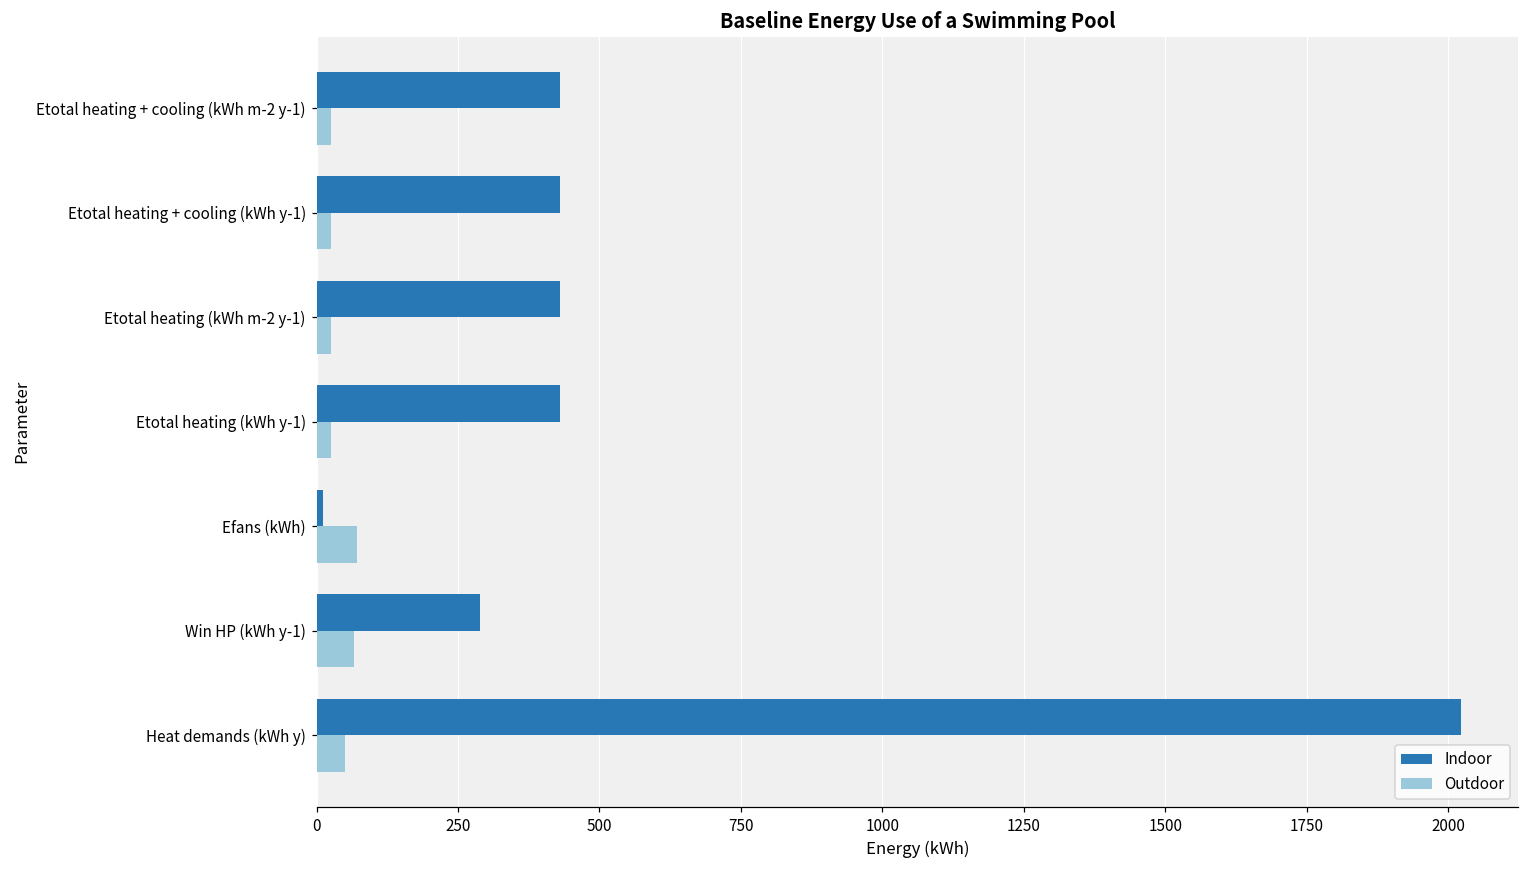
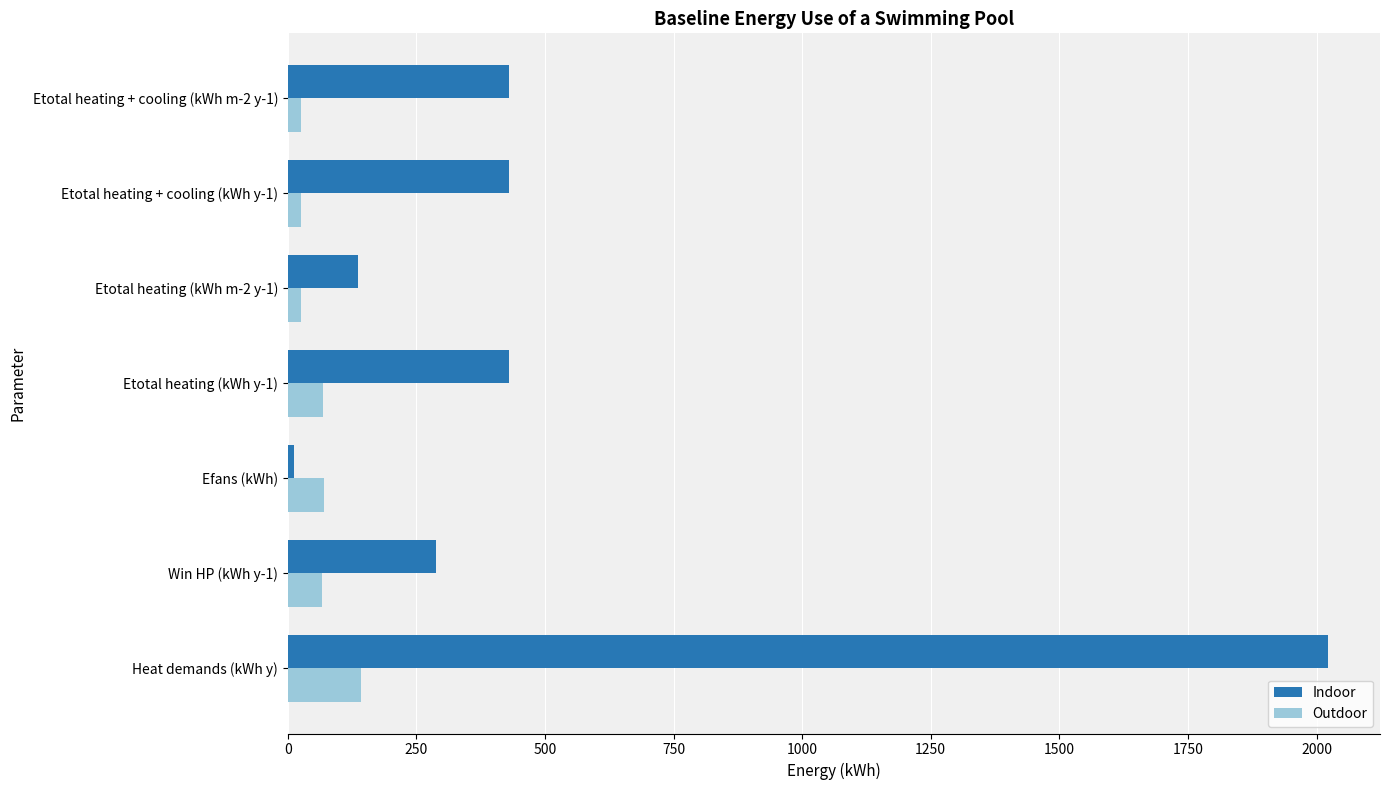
  {
    "Indoor": {
      "Etotal heating + cooling (kWh m-2 y-1)": 430,
      "Etotal heating + cooling (kWh y-1)": 430,
-     "Etotal heating (kWh m-2 y-1)": 430,
+     "Etotal heating (kWh m-2 y-1)": 140,
      "Etotal heating (kWh y-1)": 430,
      "Efans (kWh)": 10,
      "Win HP (kWh y-1)": 290,
      "Heat demands (kWh y)": 2020
    },
    "Outdoor": {
      "Etotal heating + cooling (kWh m-2 y-1)": 30,
      "Etotal heating + cooling (kWh y-1)": 30,
      "Etotal heating (kWh m-2 y-1)": 30,
-     "Etotal heating (kWh y-1)": 30,
+     "Etotal heating (kWh y-1)": 70,
      "Efans (kWh)": 70,
      "Win HP (kWh y-1)": 70,
-     "Heat demands (kWh y)": 50
+     "Heat demands (kWh y)": 140
    }
  }
